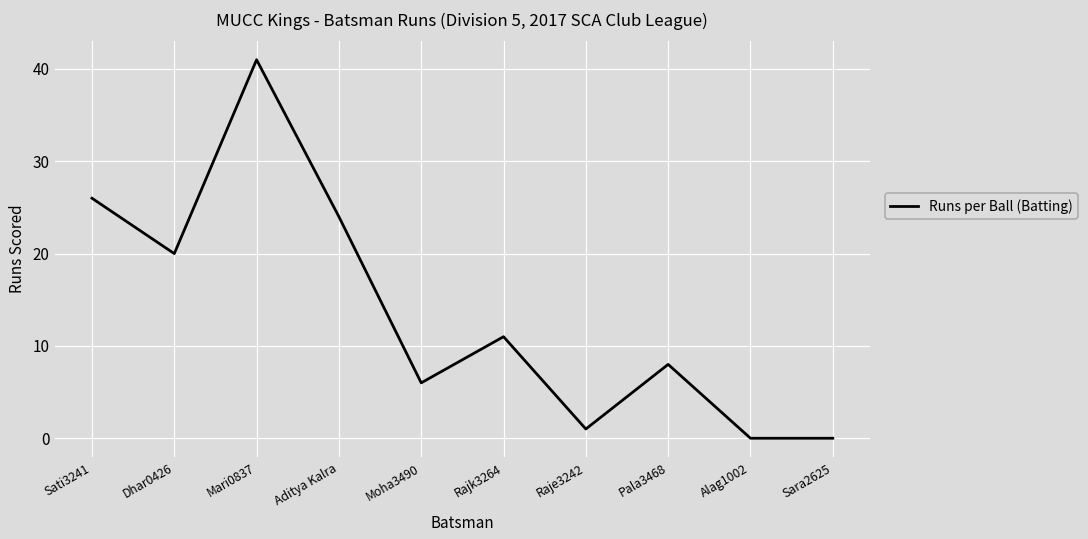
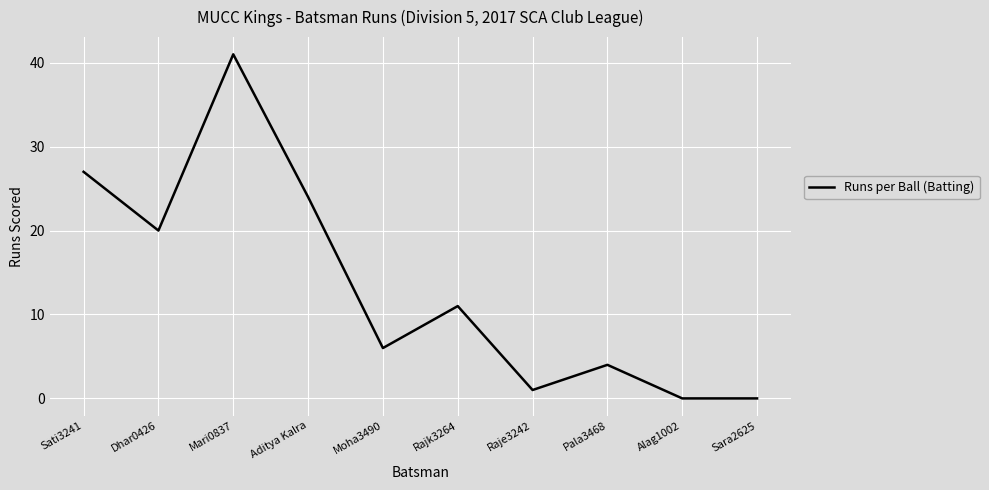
  {
-   "Sati3241": 26,
+   "Sati3241": 27,
    "Dhar0426": 20,
    "Mari0837": 41,
    "Aditya Kalra": 24,
    "Moha3490": 6,
    "Rajk3264": 11,
    "Raje3242": 1,
-   "Pala3468": 8,
+   "Pala3468": 4,
    "Alag1002": 0,
    "Sara2625": 0
  }
